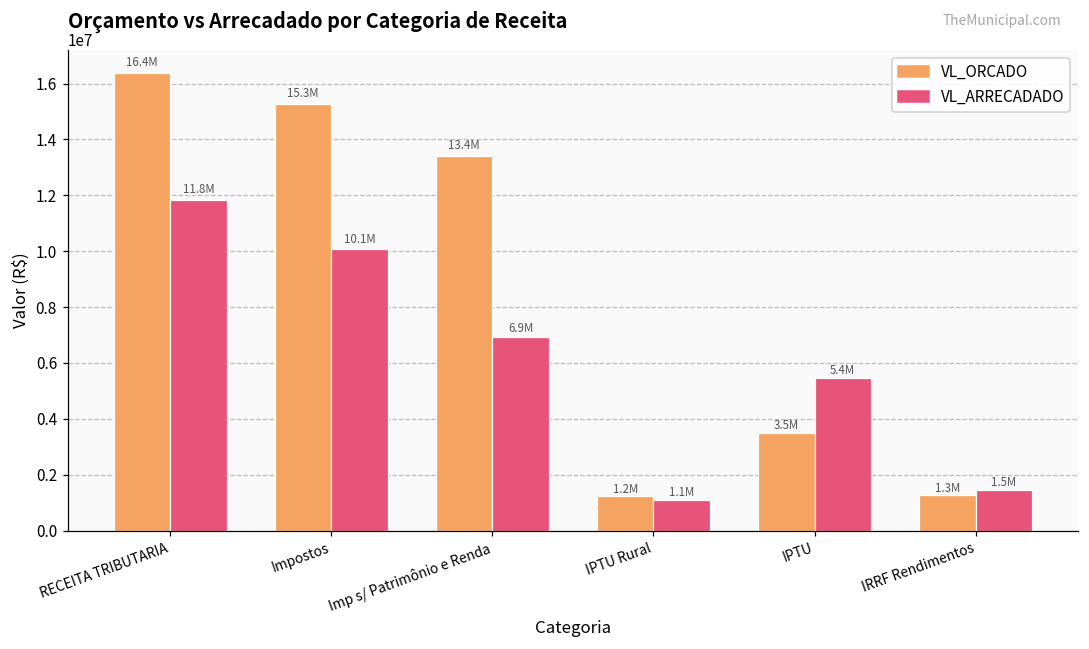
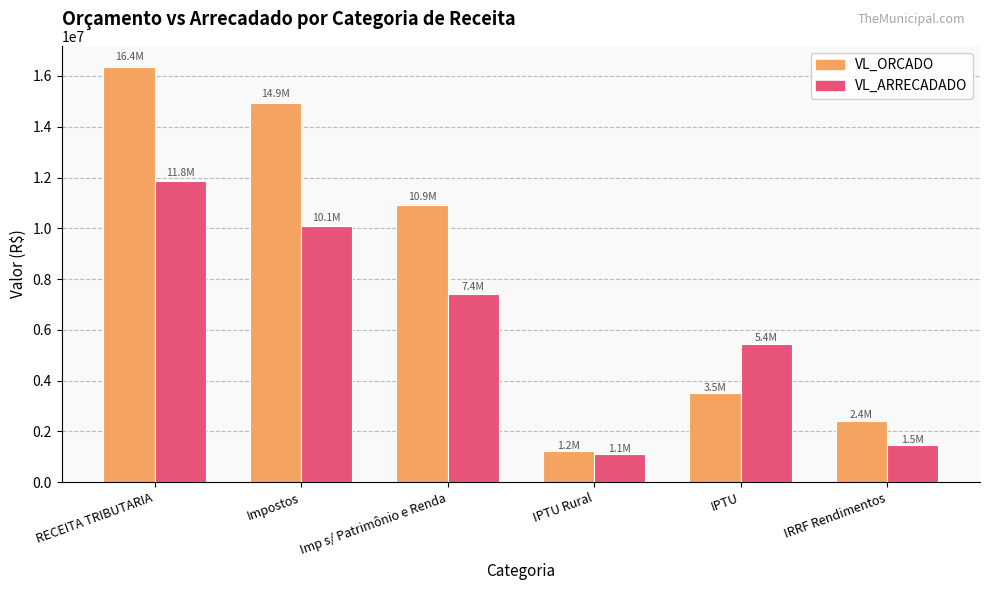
  {
    "VL_ORCADO": {
      "RECEITA TRIBUTARIA": "16.4M",
-     "Impostos": "15.3M",
-     "Imp s/ Patrimônio e Renda": "13.4M",
+     "Impostos": "14.9M",
+     "Imp s/ Patrimônio e Renda": "10.9M",
      "IPTU Rural": "1.2M",
      "IPTU": "3.5M",
-     "IRRF Rendimentos": "1.3M"
+     "IRRF Rendimentos": "2.4M"
    },
    "VL_ARRECADADO": {
      "RECEITA TRIBUTARIA": "11.8M",
      "Impostos": "10.1M",
-     "Imp s/ Patrimônio e Renda": "6.9M",
+     "Imp s/ Patrimônio e Renda": "7.4M",
      "IPTU Rural": "1.1M",
      "IPTU": "5.4M",
      "IRRF Rendimentos": "1.5M"
    }
  }
